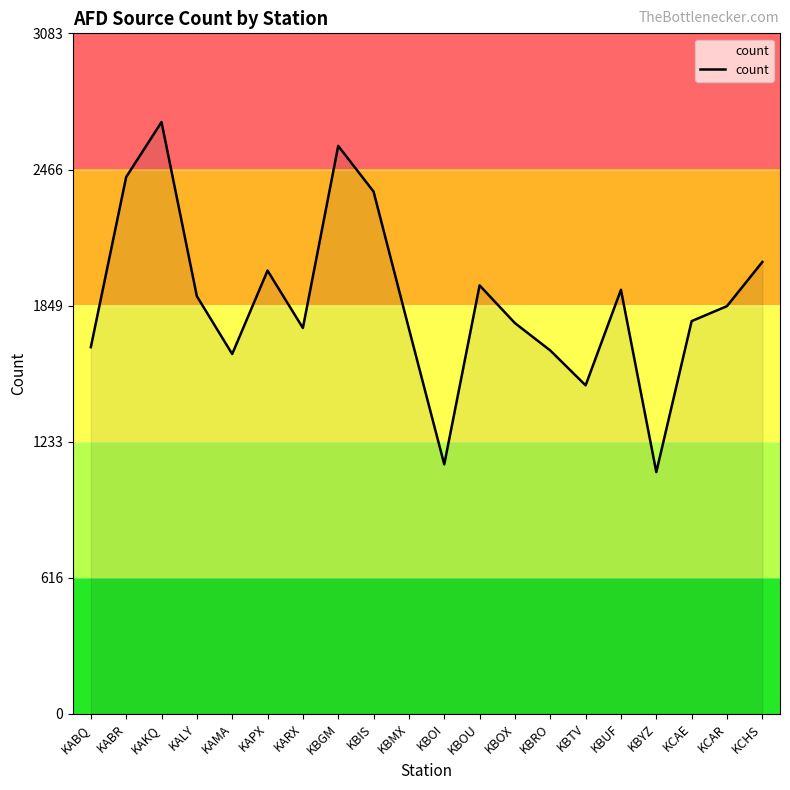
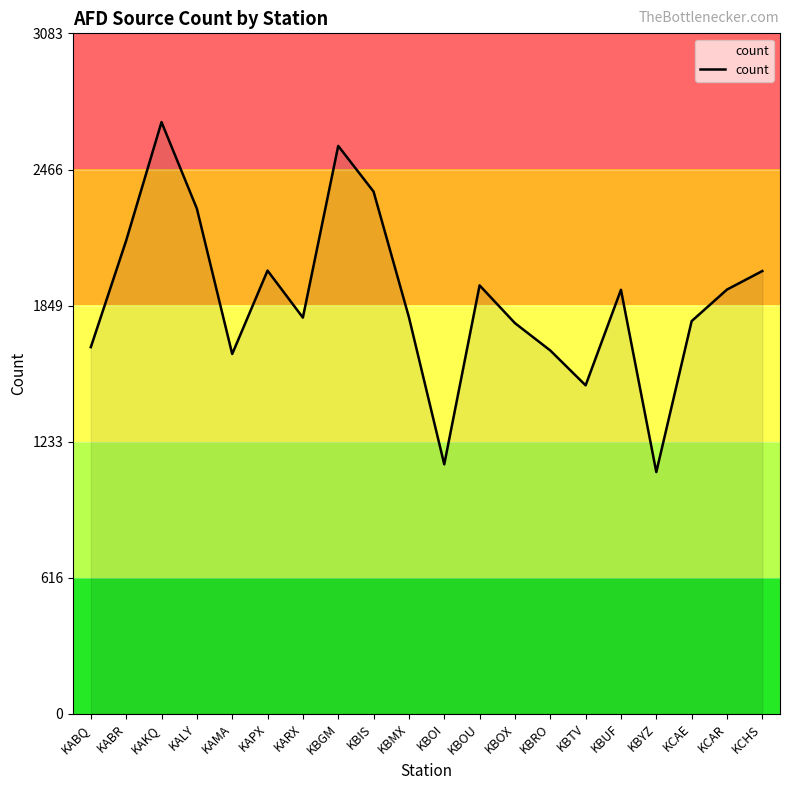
  {
    "KABQ": 1660,
-   "KABR": 2430,
+   "KABR": 2140,
    "KAKQ": 2680,
-   "KALY": 1890,
+   "KALY": 2290,
    "KAMA": 1630,
    "KAPX": 2010,
-   "KARX": 1750,
+   "KARX": 1800,
    "KBGM": 2570,
    "KBIS": 2370,
-   "KBMX": 1750,
+   "KBMX": 1800,
    "KBOI": 1130,
    "KBOU": 1940,
    "KBOX": 1770,
    "KBRO": 1650,
    "KBTV": 1490,
    "KBUF": 1920,
    "KBYZ": 1100,
    "KCAE": 1780,
-   "KCAR": 1850,
-   "KCHS": 2050
+   "KCAR": 1920,
+   "KCHS": 2010
  }
